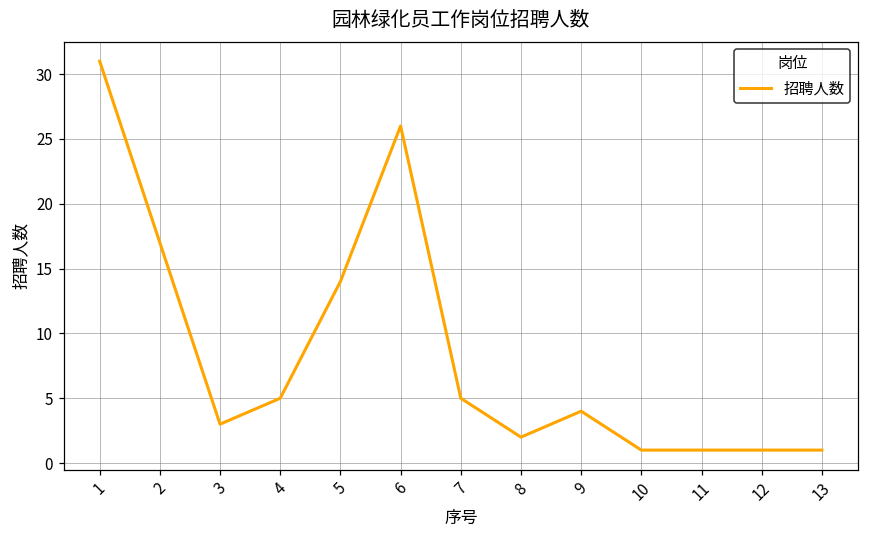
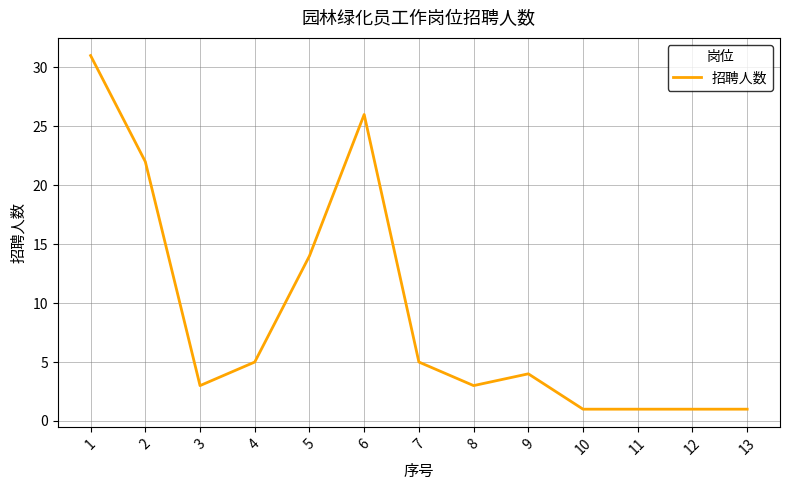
  {
    "1": 31,
-   "2": 17,
+   "2": 22,
    "3": 3,
    "4": 5,
    "5": 14,
    "6": 26,
    "7": 5,
-   "8": 2,
+   "8": 3,
    "9": 4,
    "10": 1,
    "11": 1,
    "12": 1,
    "13": 1
  }
